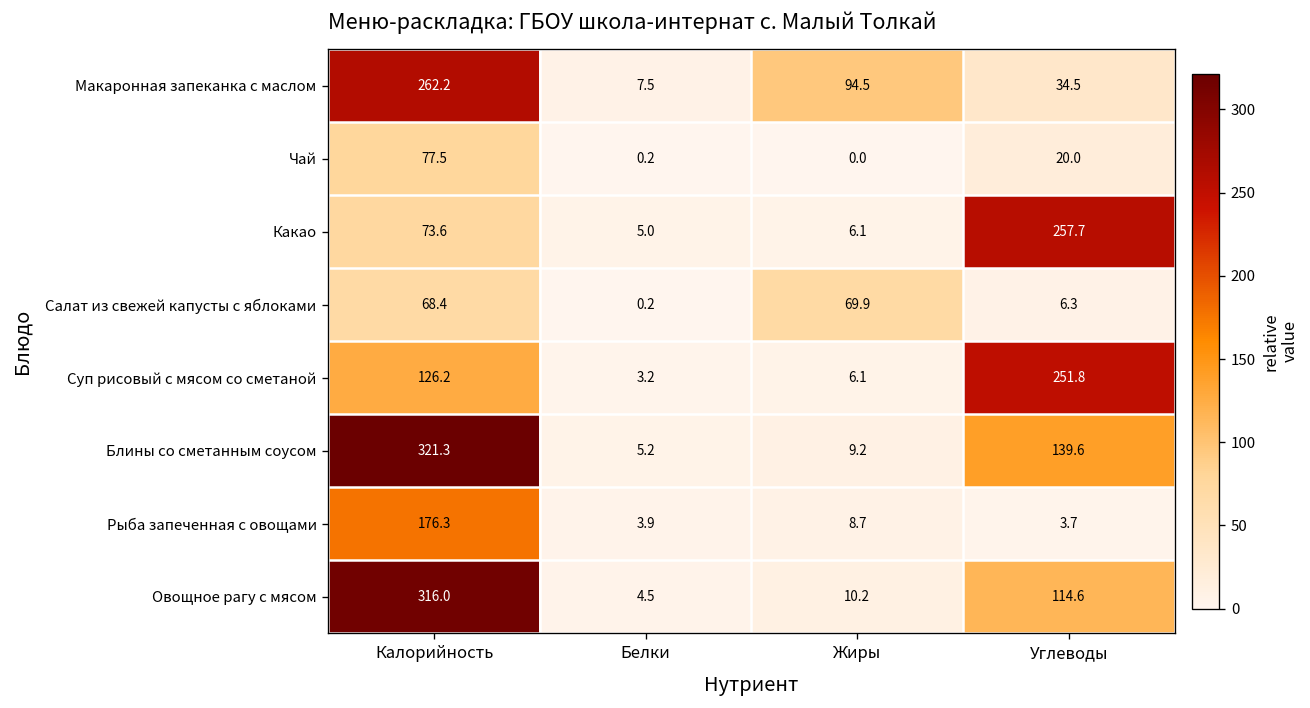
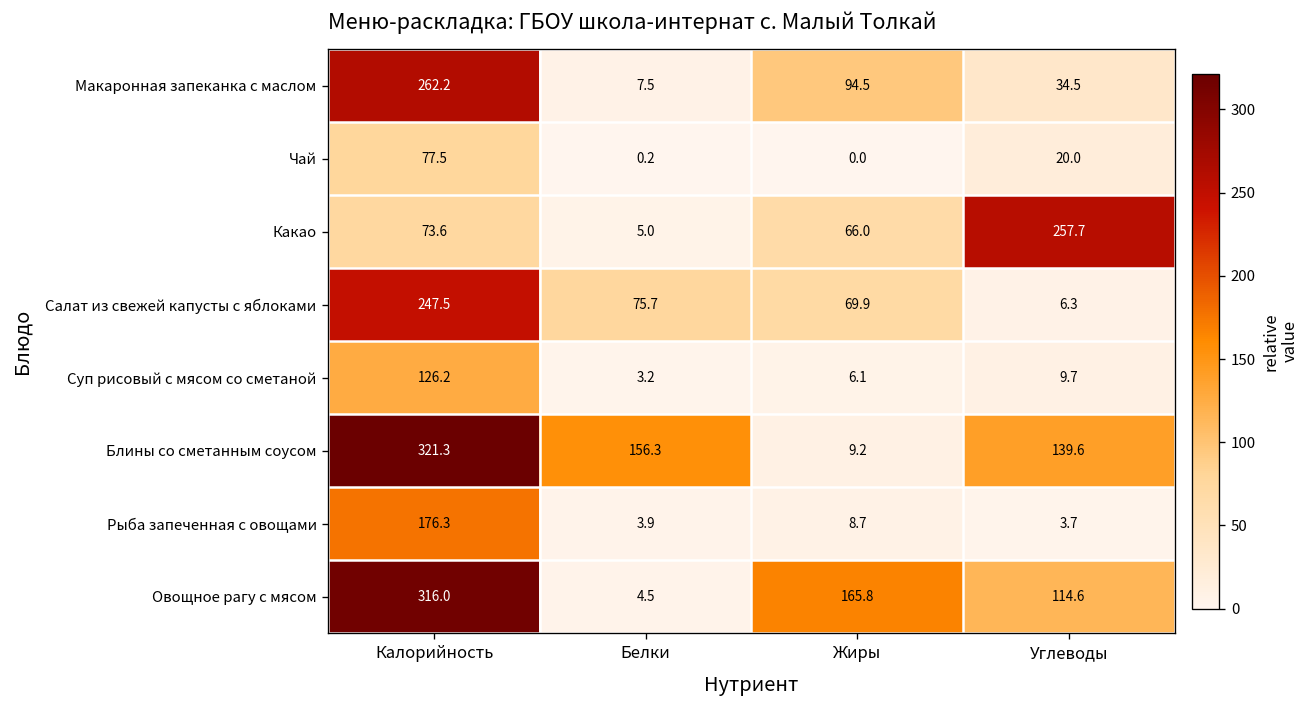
  {
    "Макаронная запеканка с маслом": {
      "Калорийность": 262.2,
      "Белки": 7.5,
      "Жиры": 94.5,
      "Углеводы": 34.5
    },
    "Чай": {
      "Калорийность": 77.5,
      "Белки": 0.2,
      "Жиры": 0.0,
      "Углеводы": 20.0
    },
    "Какао": {
      "Калорийность": 73.6,
      "Белки": 5.0,
-     "Жиры": 6.1,
+     "Жиры": 66.0,
      "Углеводы": 257.7
    },
    "Салат из свежей капусты с яблоками": {
-     "Калорийность": 68.4,
-     "Белки": 0.2,
+     "Калорийность": 247.5,
+     "Белки": 75.7,
      "Жиры": 69.9,
      "Углеводы": 6.3
    },
    "Суп рисовый с мясом со сметаной": {
      "Калорийность": 126.2,
      "Белки": 3.2,
      "Жиры": 6.1,
-     "Углеводы": 251.8
+     "Углеводы": 9.7
    },
    "Блины со сметанным соусом": {
      "Калорийность": 321.3,
-     "Белки": 5.2,
+     "Белки": 156.3,
      "Жиры": 9.2,
      "Углеводы": 139.6
    },
    "Рыба запеченная с овощами": {
      "Калорийность": 176.3,
      "Белки": 3.9,
      "Жиры": 8.7,
      "Углеводы": 3.7
    },
    "Овощное рагу с мясом": {
      "Калорийность": 316.0,
      "Белки": 4.5,
-     "Жиры": 10.2,
+     "Жиры": 165.8,
      "Углеводы": 114.6
    }
  }
